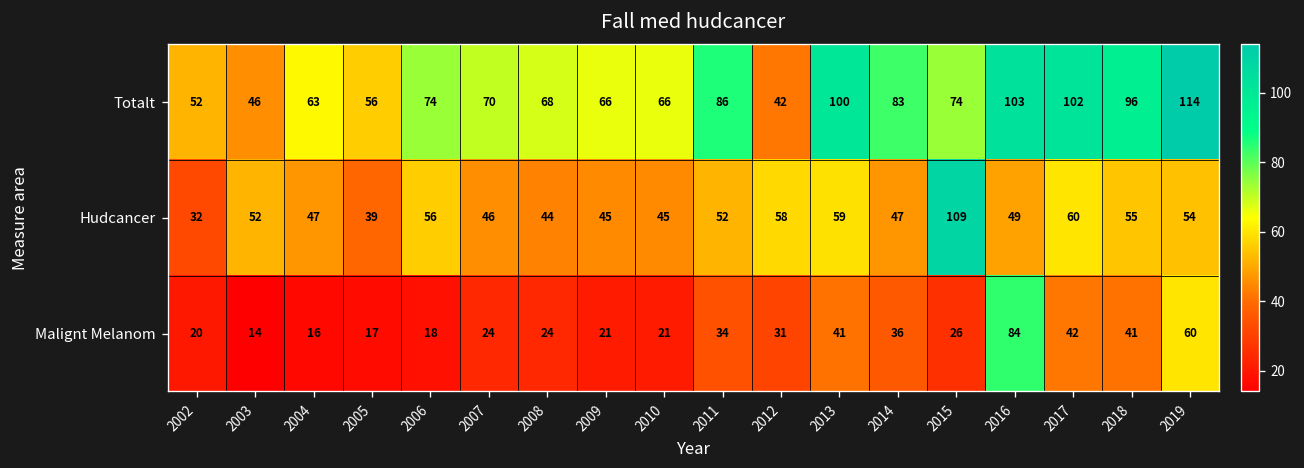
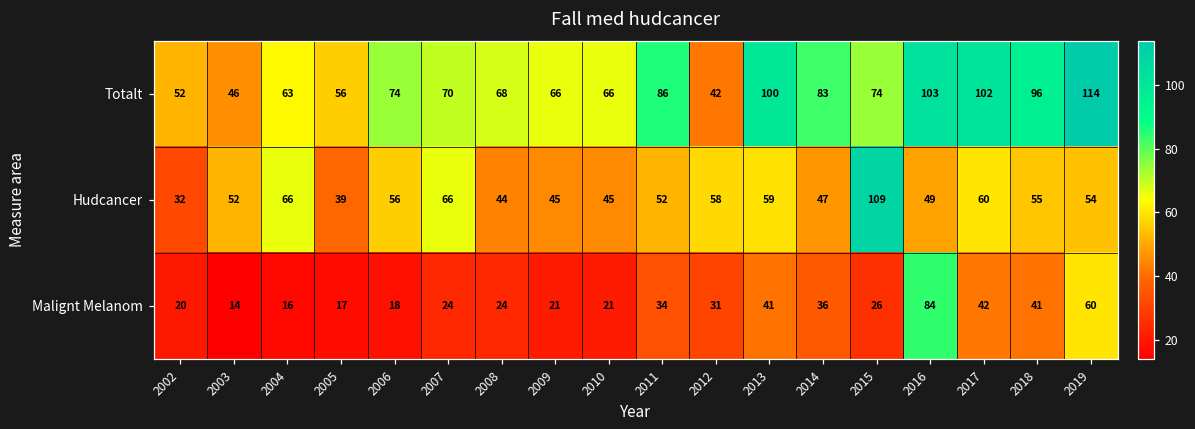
  {
    "Totalt": {
      "2002": 52,
      "2003": 46,
      "2004": 63,
      "2005": 56,
      "2006": 74,
      "2007": 70,
      "2008": 68,
      "2009": 66,
      "2010": 66,
      "2011": 86,
      "2012": 42,
      "2013": 100,
      "2014": 83,
      "2015": 74,
      "2016": 103,
      "2017": 102,
      "2018": 96,
      "2019": 114
    },
    "Hudcancer": {
      "2002": 32,
      "2003": 52,
-     "2004": 47,
+     "2004": 66,
      "2005": 39,
      "2006": 56,
-     "2007": 46,
+     "2007": 66,
      "2008": 44,
      "2009": 45,
      "2010": 45,
      "2011": 52,
      "2012": 58,
      "2013": 59,
      "2014": 47,
      "2015": 109,
      "2016": 49,
      "2017": 60,
      "2018": 55,
      "2019": 54
    },
    "Malignt Melanom": {
      "2002": 20,
      "2003": 14,
      "2004": 16,
      "2005": 17,
      "2006": 18,
      "2007": 24,
      "2008": 24,
      "2009": 21,
      "2010": 21,
      "2011": 34,
      "2012": 31,
      "2013": 41,
      "2014": 36,
      "2015": 26,
      "2016": 84,
      "2017": 42,
      "2018": 41,
      "2019": 60
    }
  }
